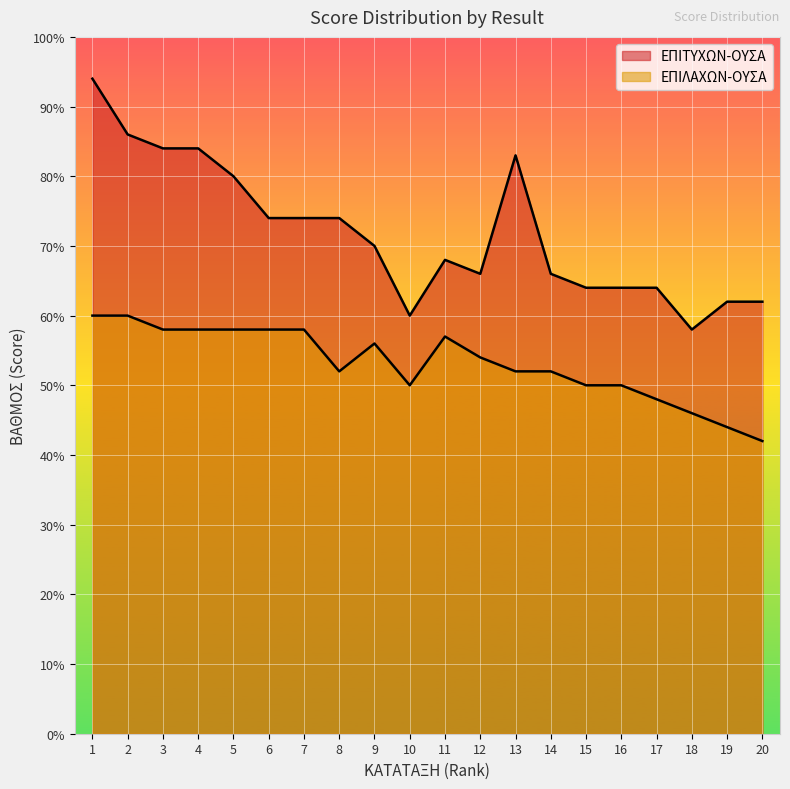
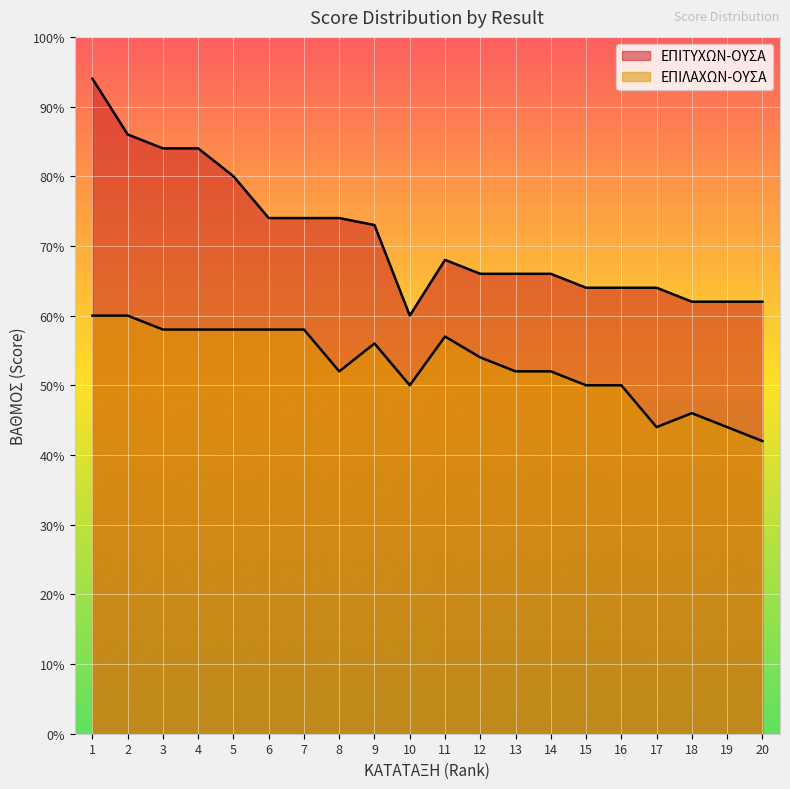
  {
    "ΕΠΙΤΥΧΩΝ-ΟΥΣΑ": {
      "1": "94%",
      "2": "86%",
      "3": "84%",
      "4": "84%",
      "5": "80%",
      "6": "74%",
      "7": "74%",
      "8": "74%",
-     "9": "70%",
+     "9": "73%",
      "10": "60%",
      "11": "68%",
      "12": "66%",
-     "13": "83%",
+     "13": "66%",
      "14": "66%",
      "15": "64%",
      "16": "64%",
      "17": "64%",
-     "18": "58%",
+     "18": "62%",
      "19": "62%",
      "20": "62%"
    },
    "ΕΠΙΛΑΧΩΝ-ΟΥΣΑ": {
      "1": "60%",
      "2": "60%",
      "3": "58%",
      "4": "58%",
      "5": "58%",
      "6": "58%",
      "7": "58%",
      "8": "52%",
      "9": "56%",
      "10": "50%",
      "11": "57%",
      "12": "54%",
      "13": "52%",
      "14": "52%",
      "15": "50%",
      "16": "50%",
-     "17": "48%",
+     "17": "44%",
      "18": "46%",
      "19": "44%",
      "20": "42%"
    }
  }
